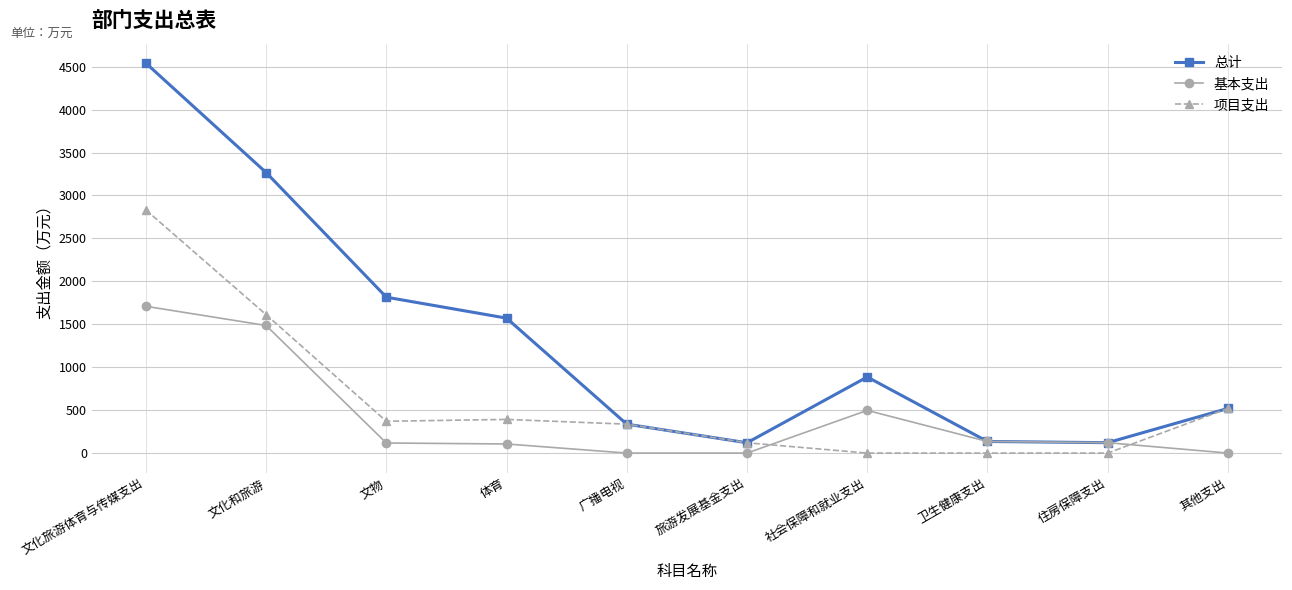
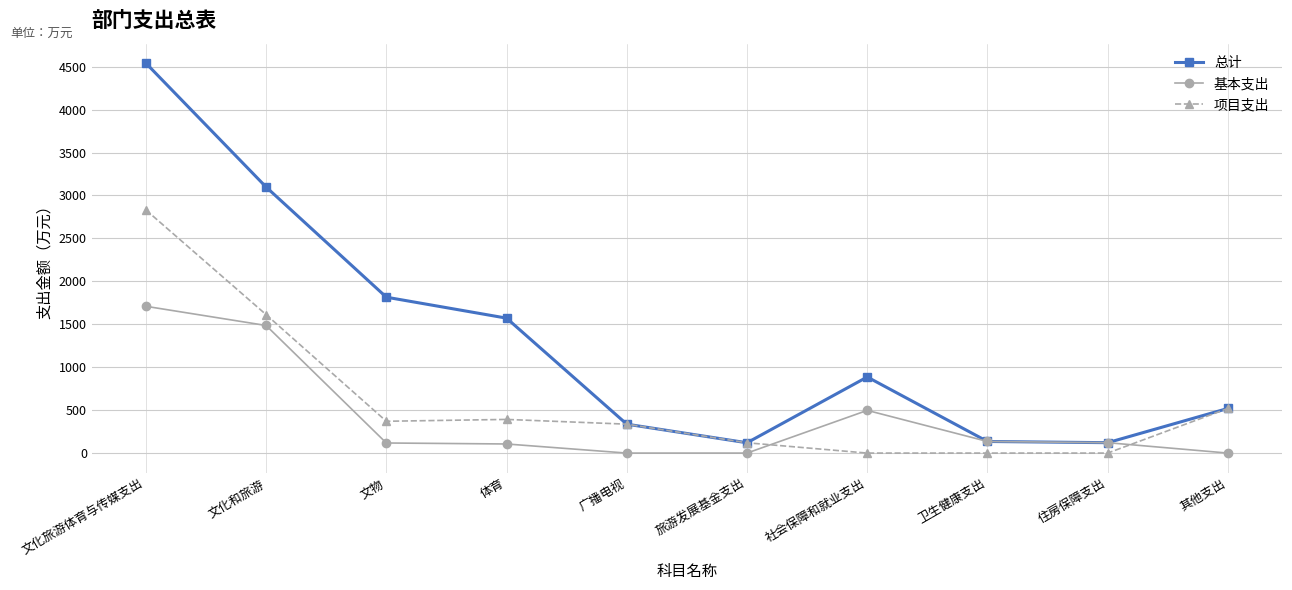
  {
    "总计": {
      "文化旅游体育与传媒支出": 4500,
-     "文化和旅游": 3300,
+     "文化和旅游": 3100,
      "文物": 1800,
      "体育": 1600,
      "社会保障和就业支出": 900
    }
  }
